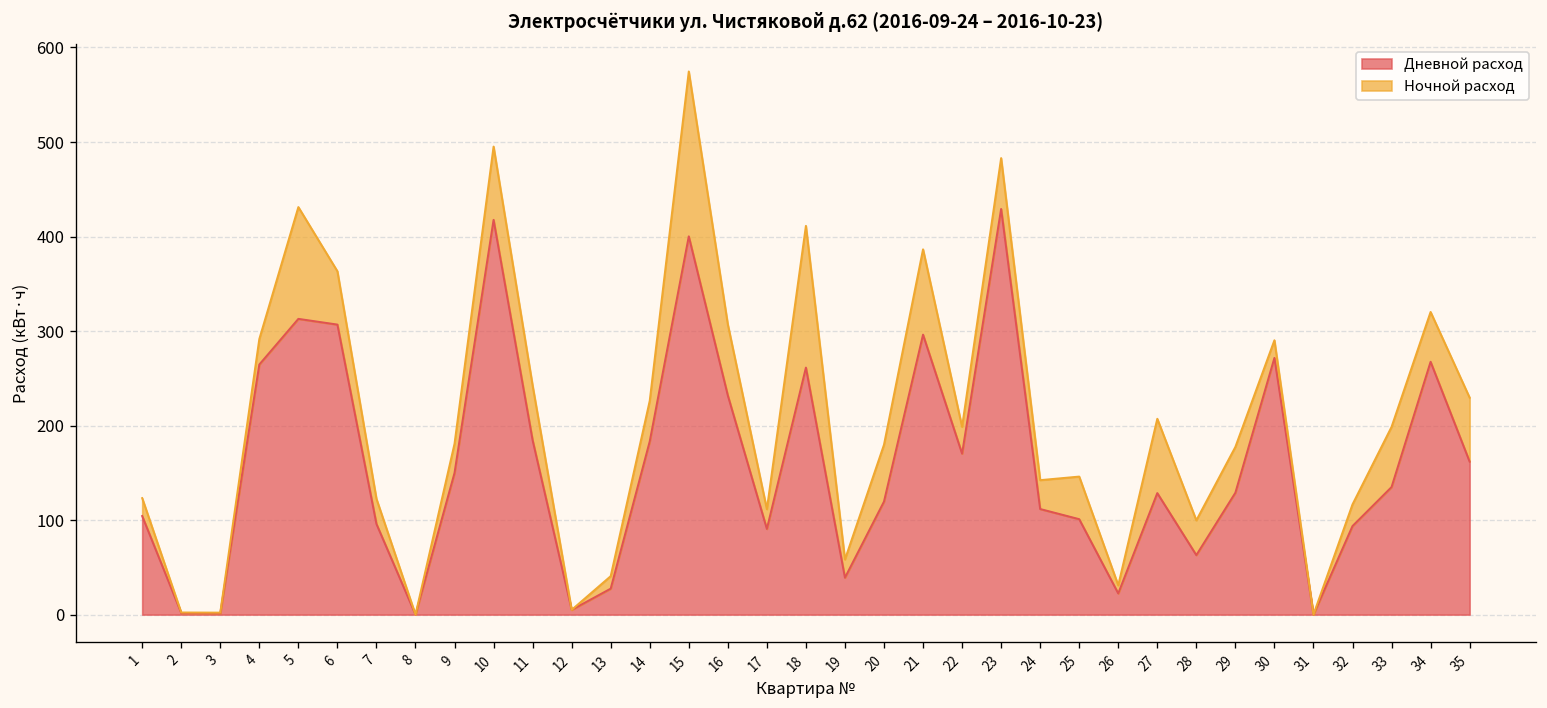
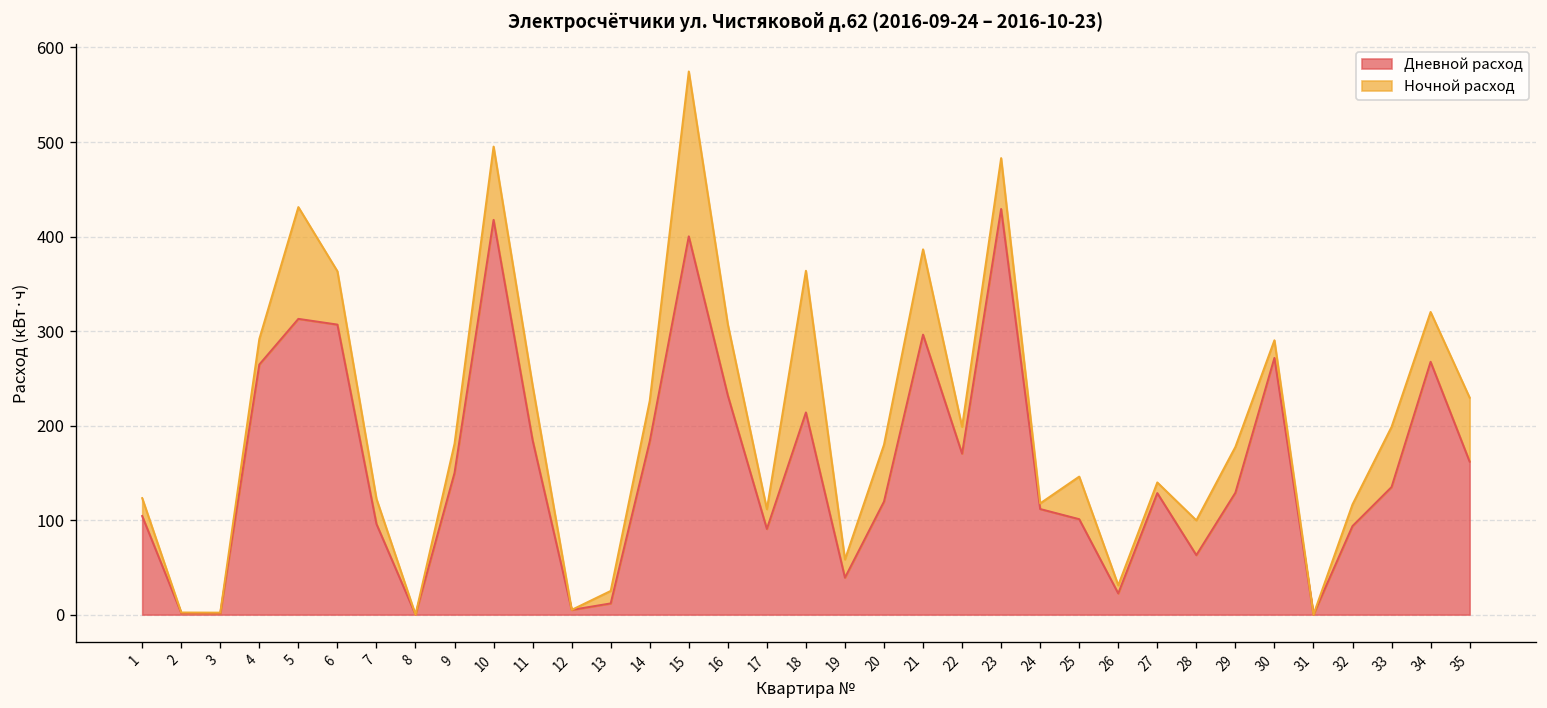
  {
    "Дневной расход": {
      "1": 100,
      "4": 260,
      "5": 310,
      "6": 310,
      "7": 100,
      "9": 150,
      "10": 420,
      "11": 180,
-     "13": 30,
+     "13": 10,
      "14": 180,
      "15": 400,
      "16": 230,
      "17": 90,
-     "18": 260,
+     "18": 210,
      "19": 40,
      "20": 120,
      "21": 300,
      "22": 170,
      "23": 430,
      "24": 110,
      "25": 100,
      "26": 20,
      "27": 130,
      "28": 60,
      "29": 130,
      "30": 270,
      "32": 90,
      "33": 130,
      "34": 270,
      "35": 160
    },
    "Ночной расход": {
      "1": 20,
      "4": 30,
      "5": 120,
      "6": 60,
      "7": 30,
      "9": 30,
      "10": 80,
      "11": 60,
      "13": 10,
      "14": 40,
      "15": 170,
      "16": 80,
      "17": 20,
      "18": 150,
      "19": 20,
      "20": 60,
      "21": 90,
      "22": 30,
      "23": 50,
-     "24": 30,
+     "24": 10,
      "25": 50,
      "26": 10,
-     "27": 80,
+     "27": 10,
      "28": 40,
      "29": 50,
      "30": 20,
      "32": 20,
      "33": 60,
      "34": 50,
      "35": 70
    }
  }
